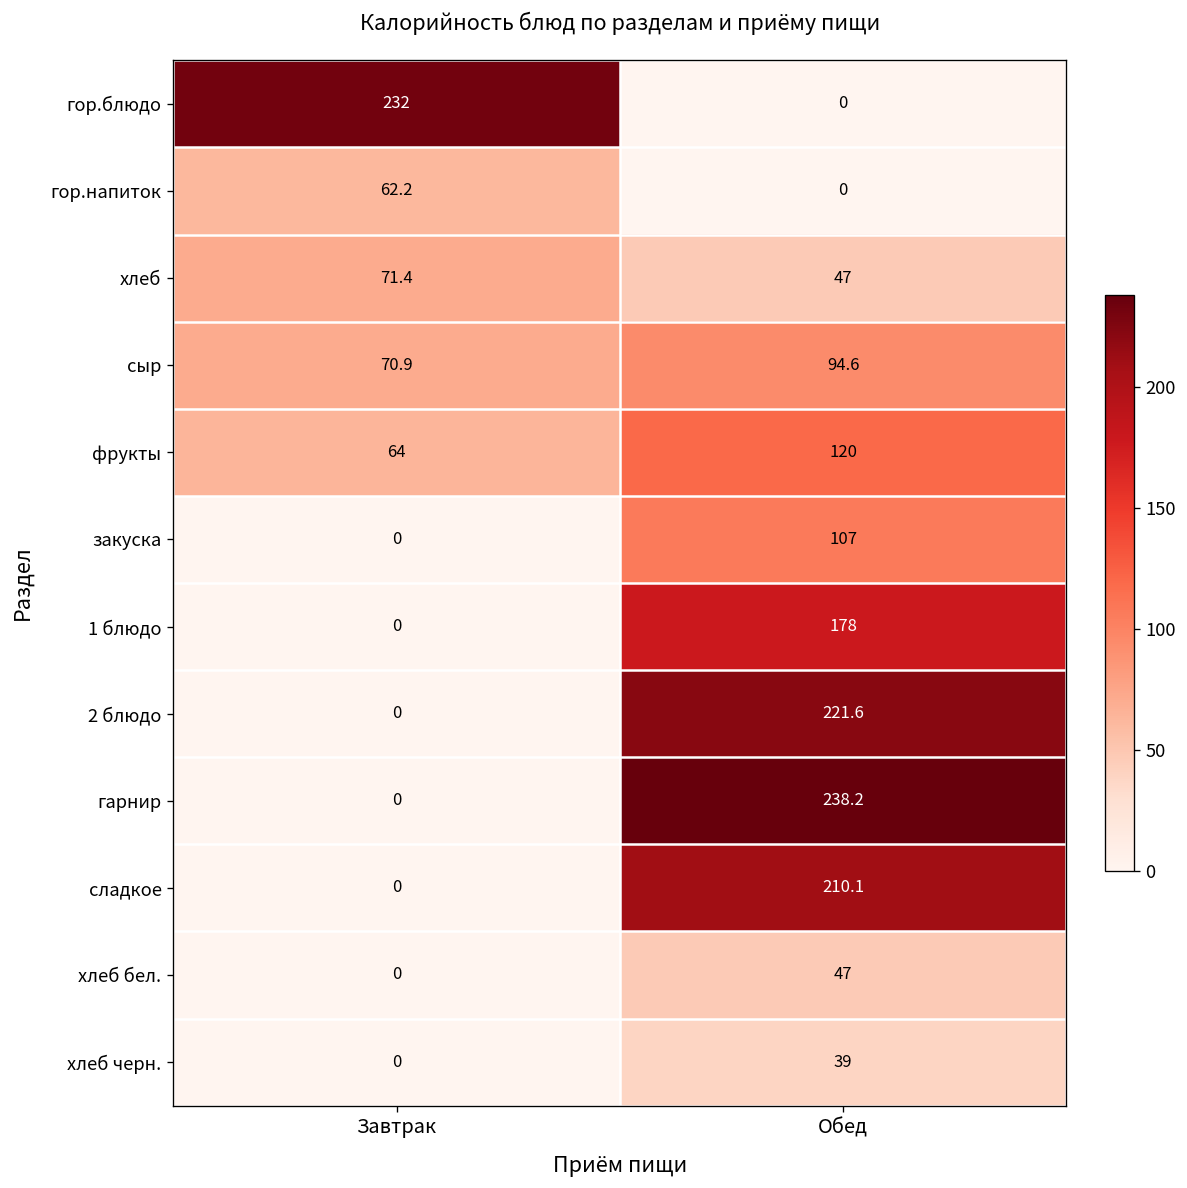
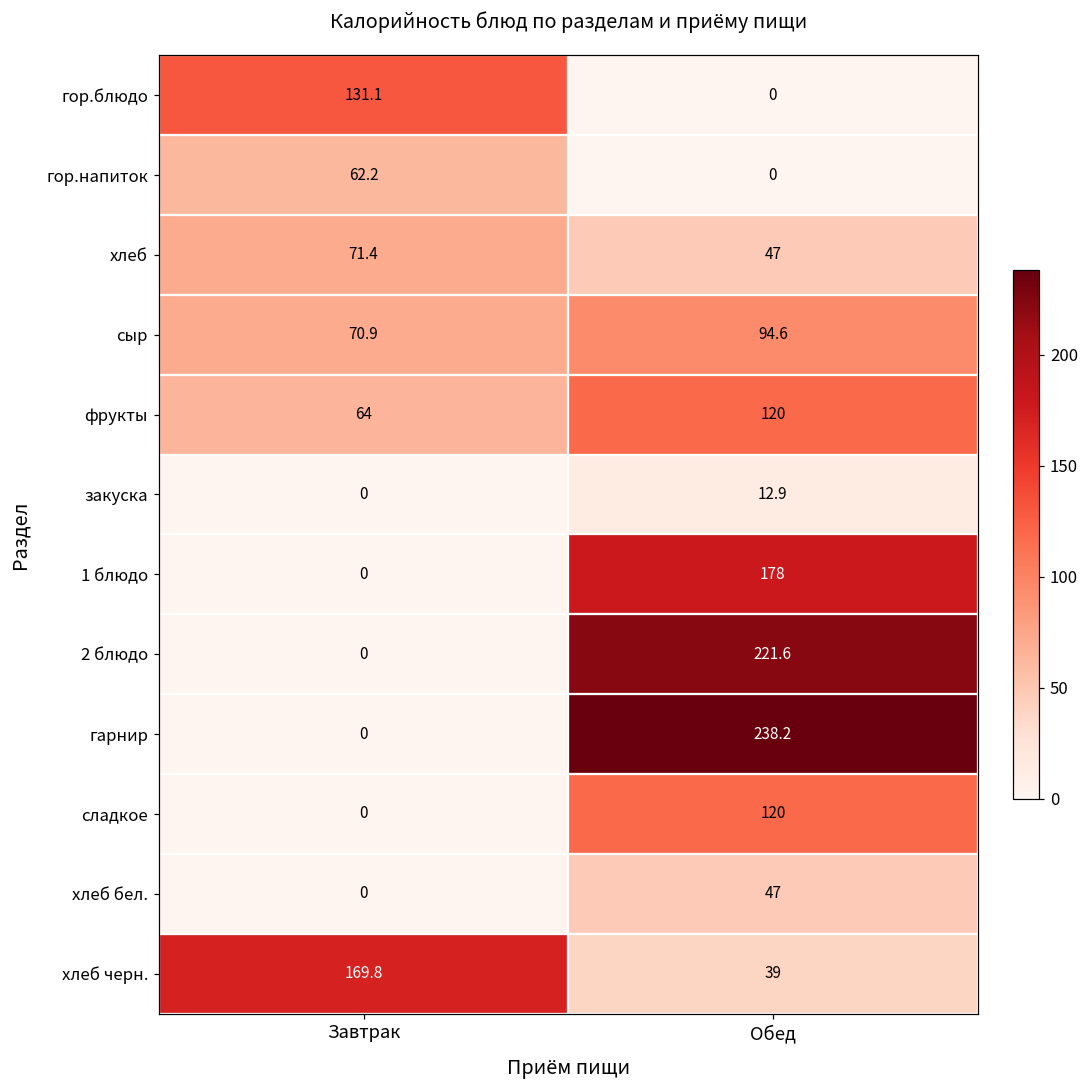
  {
    "гор.блюдо": {
-     "Завтрак": 232,
+     "Завтрак": 131.1,
      "Обед": 0
    },
    "гор.напиток": {
      "Завтрак": 62.2,
      "Обед": 0
    },
    "хлеб": {
      "Завтрак": 71.4,
      "Обед": 47
    },
    "сыр": {
      "Завтрак": 70.9,
      "Обед": 94.6
    },
    "фрукты": {
      "Завтрак": 64,
      "Обед": 120
    },
    "закуска": {
      "Завтрак": 0,
-     "Обед": 107
+     "Обед": 12.9
    },
    "1 блюдо": {
      "Завтрак": 0,
      "Обед": 178
    },
    "2 блюдо": {
      "Завтрак": 0,
      "Обед": 221.6
    },
    "гарнир": {
      "Завтрак": 0,
      "Обед": 238.2
    },
    "сладкое": {
      "Завтрак": 0,
-     "Обед": 210.1
+     "Обед": 120
    },
    "хлеб бел.": {
      "Завтрак": 0,
      "Обед": 47
    },
    "хлеб черн.": {
-     "Завтрак": 0,
+     "Завтрак": 169.8,
      "Обед": 39
    }
  }
